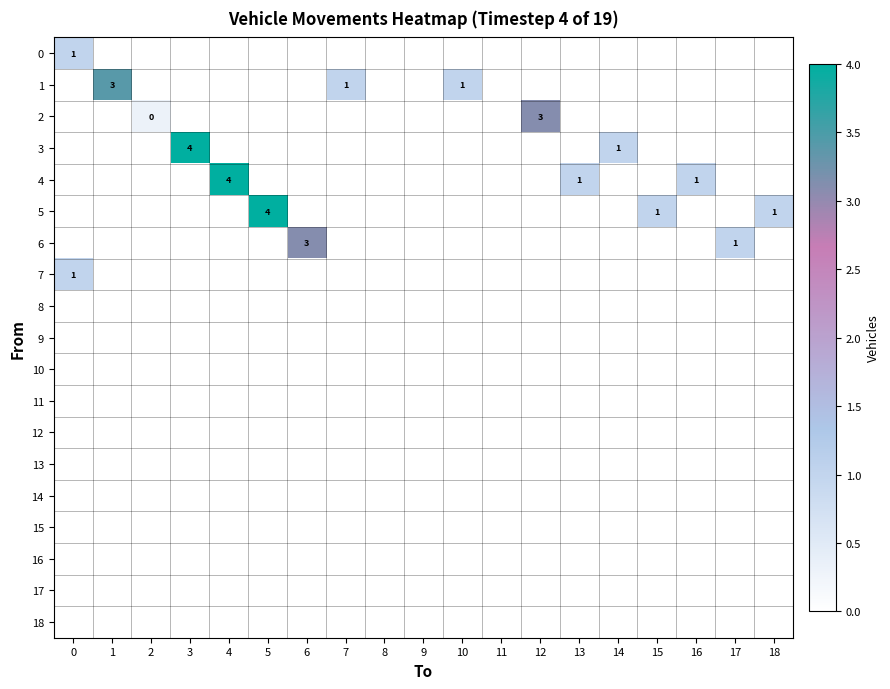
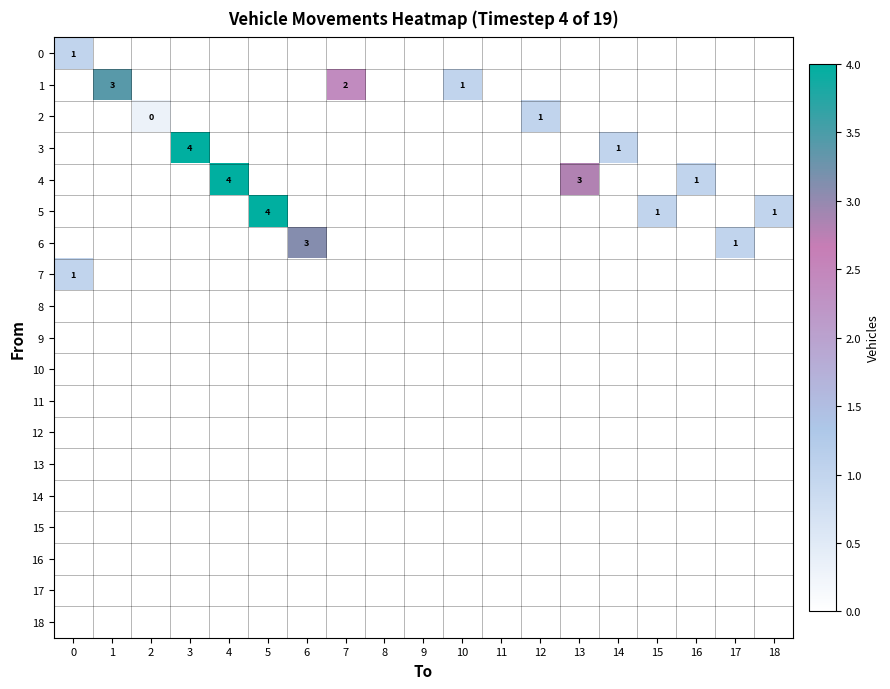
  {
    "0": {
      "0": 1
    },
    "1": {
      "1": 3,
-     "7": 1,
+     "7": 2,
      "10": 1
    },
    "2": {
      "2": 0,
-     "12": 3
+     "12": 1
    },
    "3": {
      "3": 4,
      "14": 1
    },
    "4": {
      "4": 4,
-     "13": 1,
+     "13": 3,
      "16": 1
    },
    "5": {
      "5": 4,
      "15": 1,
      "18": 1
    },
    "6": {
      "6": 3,
      "17": 1
    },
    "7": {
      "0": 1
    }
  }
